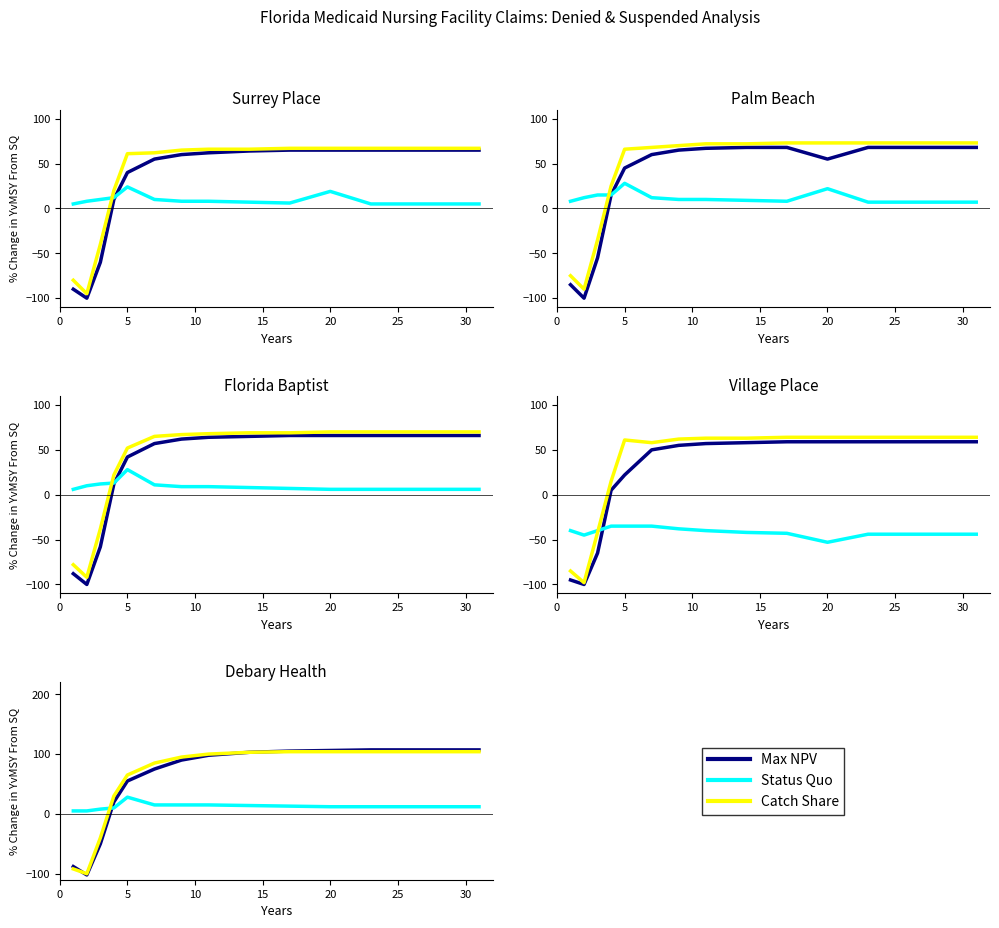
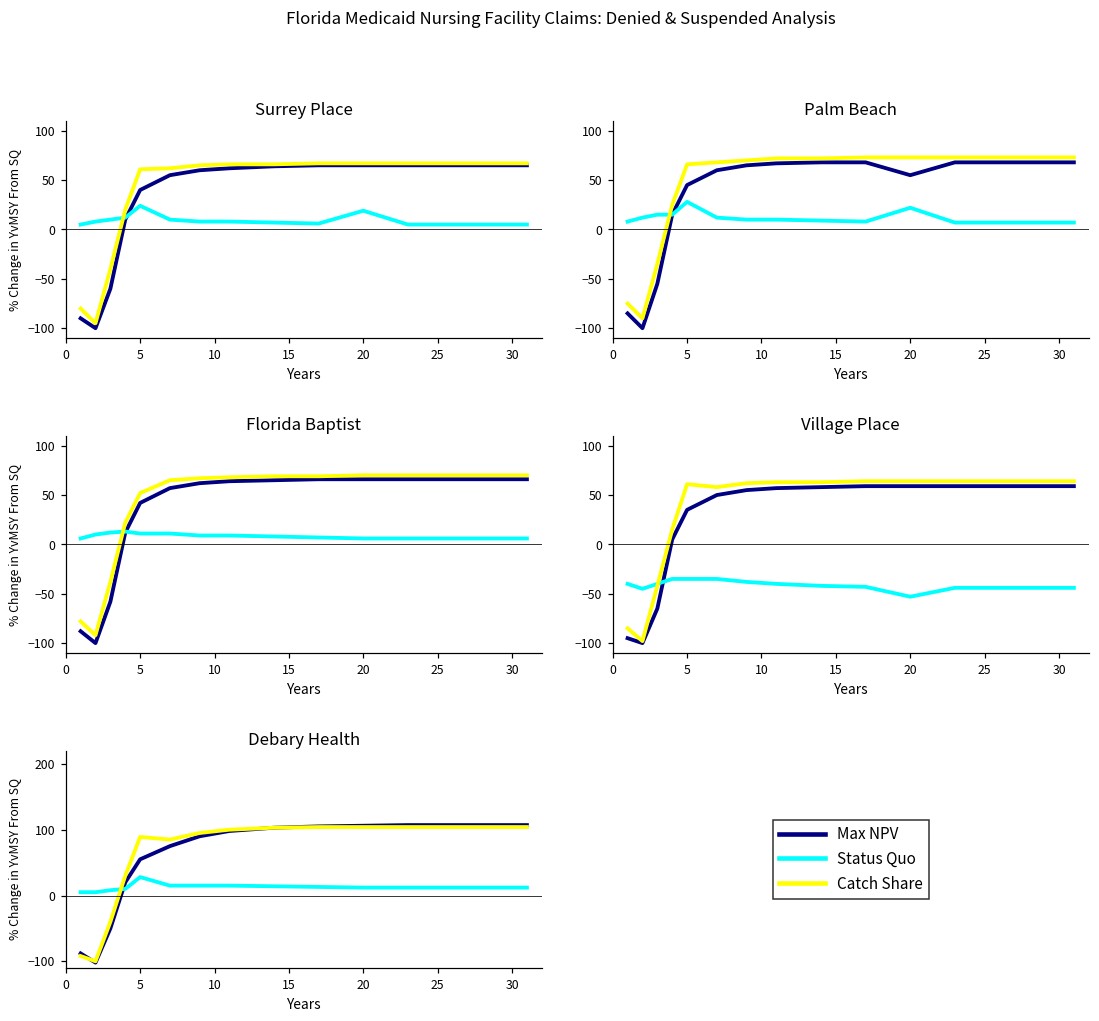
  {
    "Surrey Place": {
      "Max NPV": {
        "5": 40
      },
      "Status Quo": {
        "5": 20,
        "20": 20
      },
      "Catch Share": {
        "5": 60
      }
    },
    "Palm Beach": {
      "Max NPV": {
        "5": 50,
        "20": 60
      },
      "Status Quo": {
        "5": 30,
        "20": 20
      },
      "Catch Share": {
        "5": 70,
        "20": 70
      }
    },
    "Florida Baptist": {
      "Max NPV": {
        "5": 40,
        "20": 70
      },
      "Status Quo": {
-       "5": 30,
+       "5": 10,
        "20": 10
      },
      "Catch Share": {
        "5": 50,
        "20": 70
      }
    },
    "Village Place": {
      "Max NPV": {
-       "5": 20,
+       "5": 40,
        "20": 60
      },
      "Status Quo": {
        "5": -40,
        "20": -50
      },
      "Catch Share": {
        "5": 60,
        "20": 60
      }
    },
    "Debary Health": {
      "Max NPV": {
        "5": 60
      },
      "Status Quo": {
        "5": 30,
        "20": 10
      },
      "Catch Share": {
-       "5": 70
+       "5": 90
      }
    }
  }
